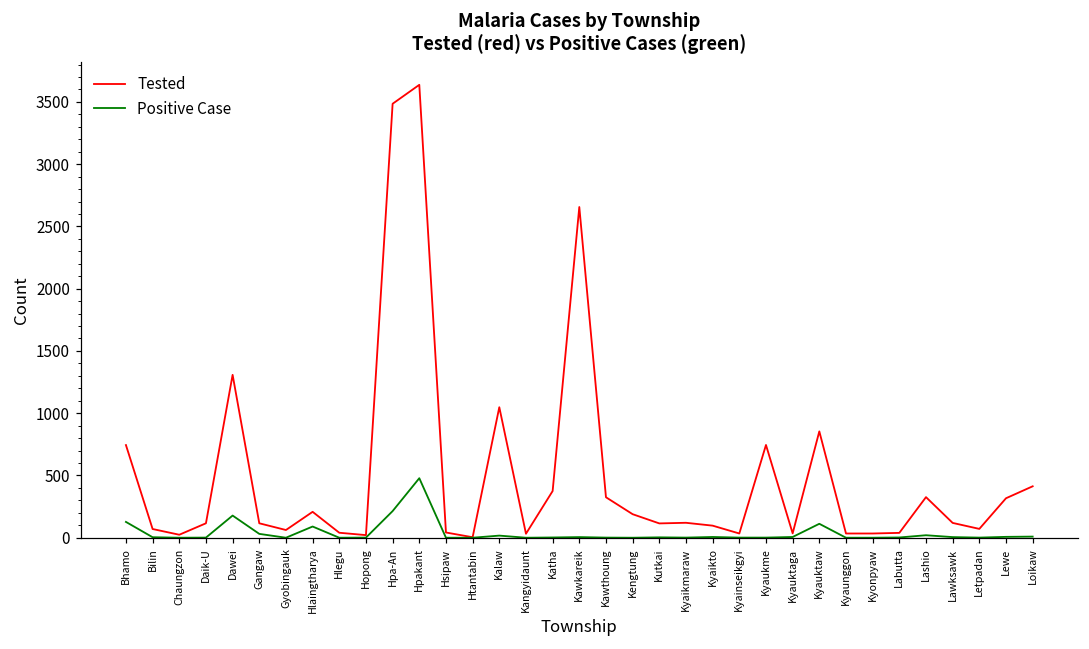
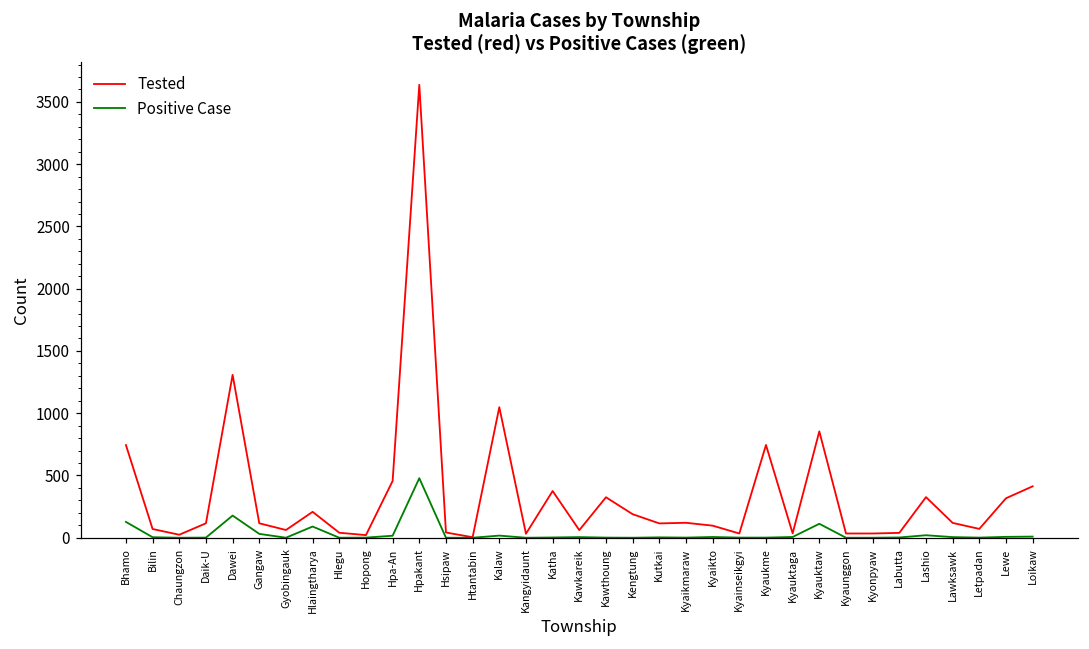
  {
    "Tested": {
      "Bhamo": 740,
      "Bilin": 70,
      "Chaungzon": 20,
      "Daik-U": 120,
      "Dawei": 1310,
      "Gangaw": 120,
      "Gyobingauk": 60,
      "Hlaingtharya": 210,
      "Hlegu": 40,
-     "Hpa-An": 3490,
+     "Hpa-An": 460,
      "Hpakant": 3640,
      "Hsipaw": 40,
      "Kalaw": 1050,
      "Kangyidaunt": 30,
      "Katha": 380,
-     "Kawkareik": 2660,
+     "Kawkareik": 60,
      "Kawthoung": 330,
      "Kengtung": 190,
      "Kutkai": 120,
      "Kyaikmaraw": 120,
      "Kyaikto": 100,
      "Kyainseikgyi": 30,
      "Kyaukme": 750,
      "Kyauktaga": 40,
      "Kyauktaw": 850,
      "Kyaunggon": 30,
      "Kyonpyaw": 30,
      "Labutta": 40,
      "Lashio": 330,
      "Lawksawk": 120,
      "Letpadan": 70,
      "Lewe": 320,
      "Loikaw": 410
    },
    "Positive Case": {
      "Bhamo": 130,
      "Bilin": 0,
      "Chaungzon": 0,
      "Daik-U": 0,
      "Dawei": 180,
      "Gangaw": 30,
      "Gyobingauk": 0,
      "Hlaingtharya": 90,
      "Hlegu": 0,
-     "Hpa-An": 210,
+     "Hpa-An": 20,
      "Hpakant": 480,
      "Hsipaw": 0,
      "Kalaw": 20,
      "Kangyidaunt": 0,
      "Katha": 0,
      "Kawkareik": 10,
      "Kawthoung": 0,
      "Kengtung": 0,
      "Kutkai": 0,
      "Kyaikmaraw": 0,
      "Kyaikto": 10,
      "Kyainseikgyi": 0,
      "Kyaukme": 0,
      "Kyauktaga": 10,
      "Kyauktaw": 110,
      "Kyaunggon": 0,
      "Kyonpyaw": 0,
      "Labutta": 0,
      "Lashio": 20,
      "Lawksawk": 10,
      "Letpadan": 0,
      "Lewe": 10,
      "Loikaw": 10
    }
  }
